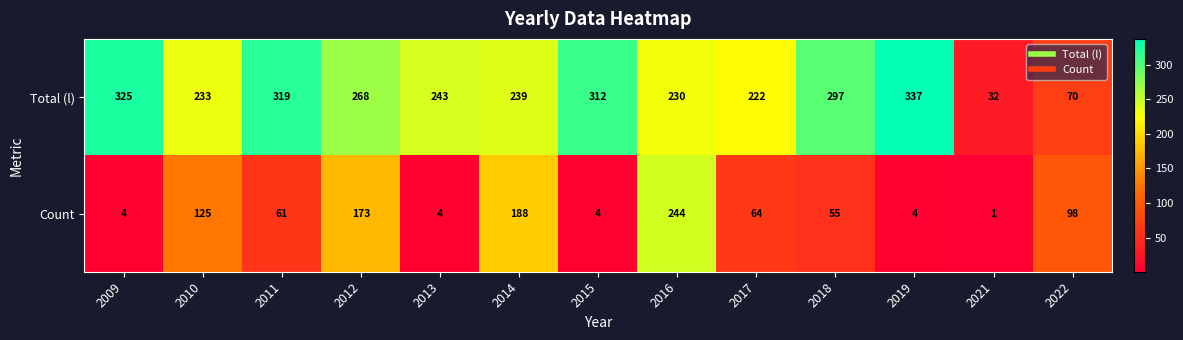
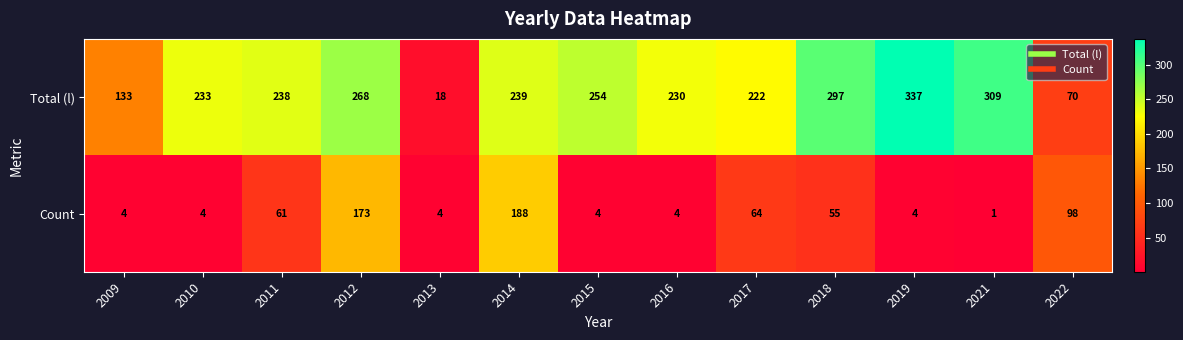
  {
    "Total (l)": {
-     "2009": 325,
+     "2009": 133,
      "2010": 233,
-     "2011": 319,
+     "2011": 238,
      "2012": 268,
-     "2013": 243,
+     "2013": 18,
      "2014": 239,
-     "2015": 312,
+     "2015": 254,
      "2016": 230,
      "2017": 222,
      "2018": 297,
      "2019": 337,
-     "2021": 32,
+     "2021": 309,
      "2022": 70
    },
    "Count": {
      "2009": 4,
-     "2010": 125,
+     "2010": 4,
      "2011": 61,
      "2012": 173,
      "2013": 4,
      "2014": 188,
      "2015": 4,
-     "2016": 244,
+     "2016": 4,
      "2017": 64,
      "2018": 55,
      "2019": 4,
      "2021": 1,
      "2022": 98
    }
  }
